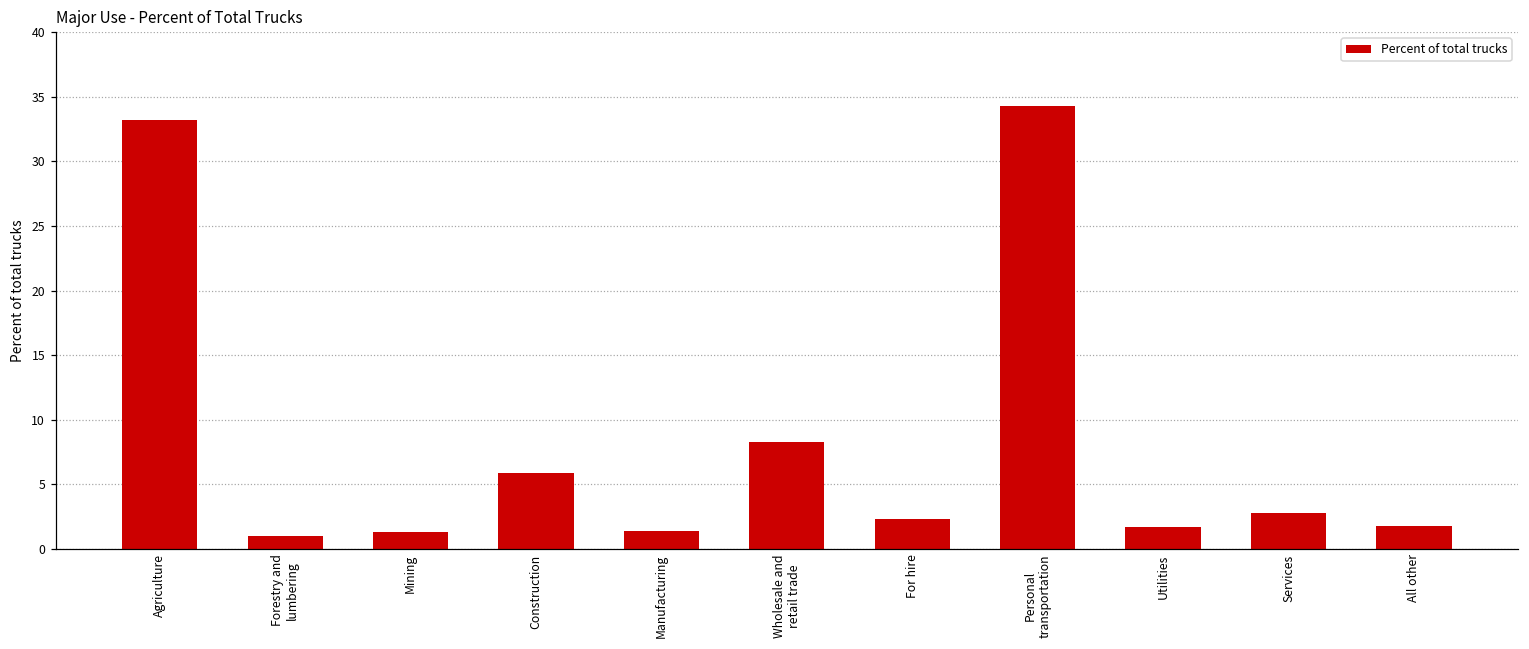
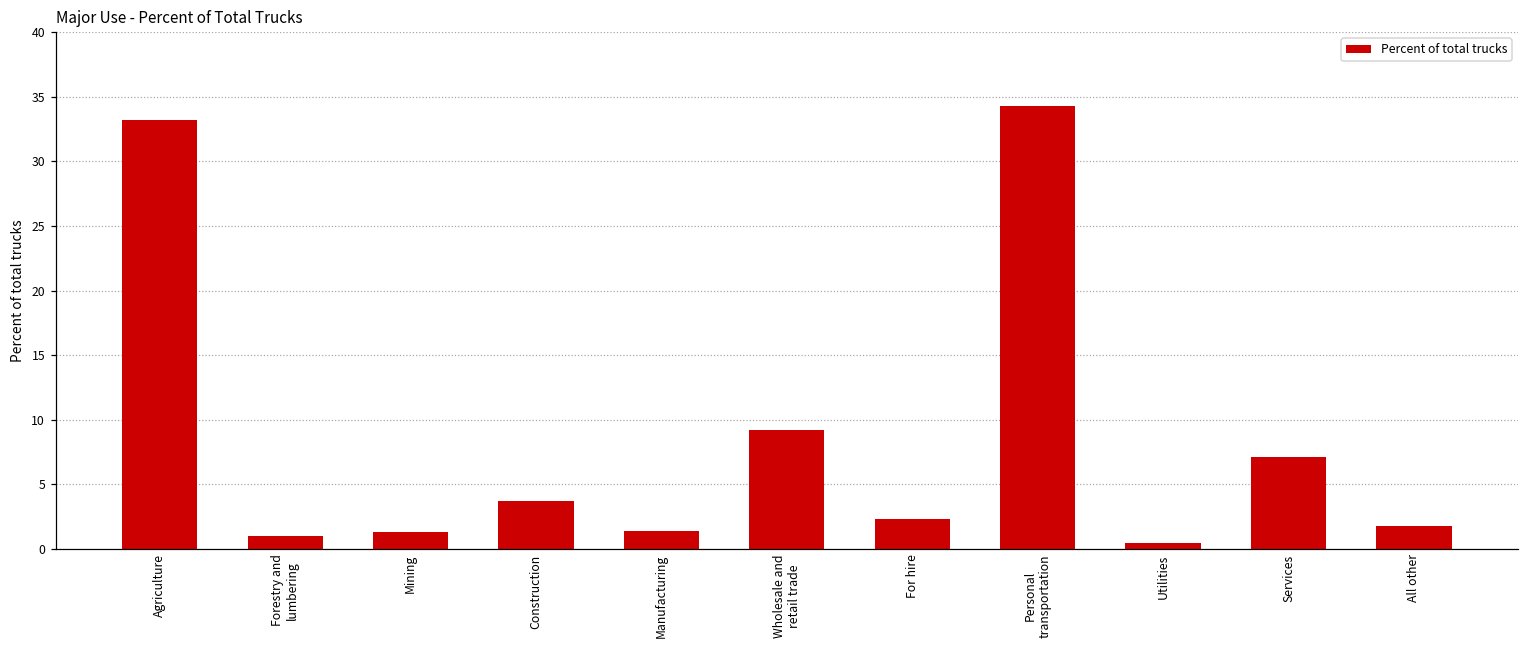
  {
    "Agriculture": 33.2,
    "Forestry and lumbering": 1.0,
    "Mining": 1.3,
-   "Construction": 5.9,
+   "Construction": 3.7,
    "Manufacturing": 1.4,
-   "Wholesale and retail trade": 8.3,
+   "Wholesale and retail trade": 9.2,
    "For hire": 2.3,
    "Personal transportation": 34.3,
-   "Utilities": 1.7,
-   "Services": 2.8,
+   "Utilities": 0.5,
+   "Services": 7.1,
    "All other": 1.8
  }
